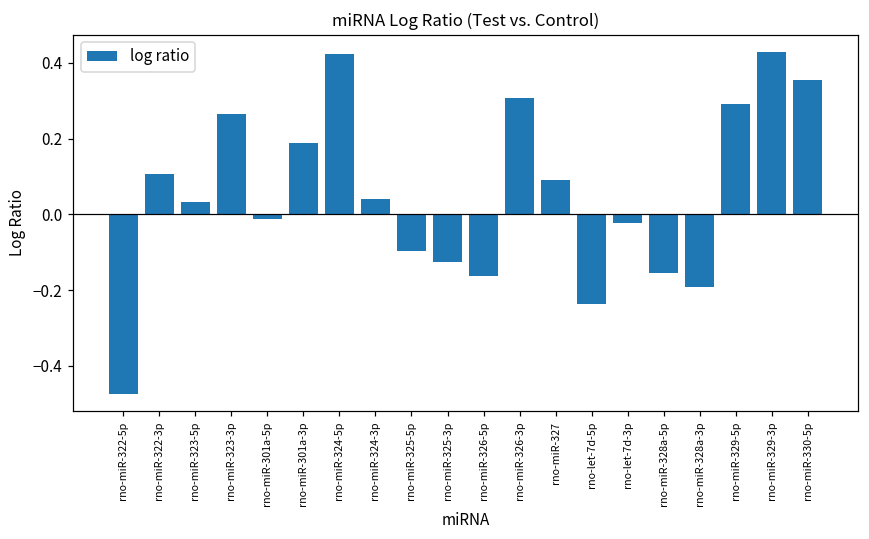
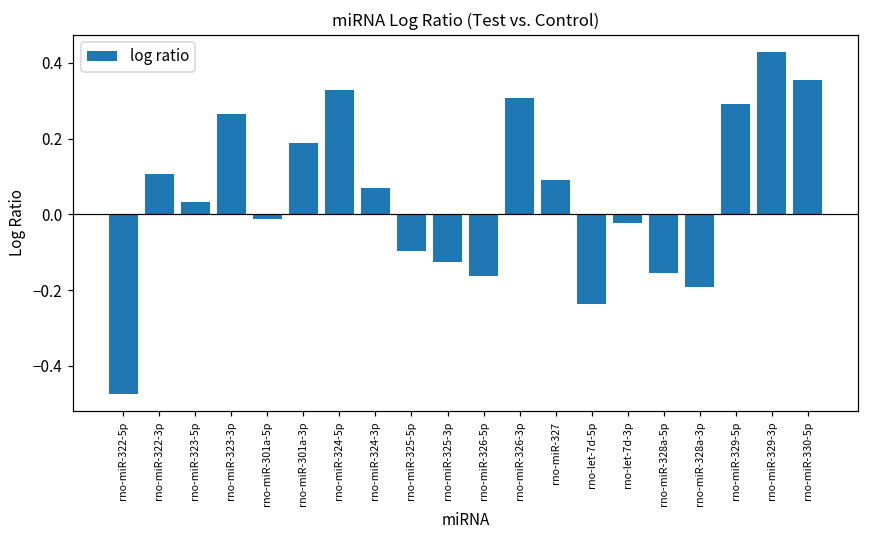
  {
    "rno-miR-322-5p": -0.47,
    "rno-miR-322-3p": 0.11,
    "rno-miR-323-5p": 0.03,
    "rno-miR-323-3p": 0.27,
    "rno-miR-301a-5p": -0.01,
    "rno-miR-301a-3p": 0.19,
-   "rno-miR-324-5p": 0.42,
-   "rno-miR-324-3p": 0.04,
+   "rno-miR-324-5p": 0.33,
+   "rno-miR-324-3p": 0.07,
    "rno-miR-325-5p": -0.10,
    "rno-miR-325-3p": -0.13,
    "rno-miR-326-5p": -0.16,
    "rno-miR-326-3p": 0.31,
    "rno-miR-327": 0.09,
    "rno-let-7d-5p": -0.24,
    "rno-let-7d-3p": -0.02,
    "rno-miR-328a-5p": -0.16,
    "rno-miR-328a-3p": -0.19,
    "rno-miR-329-5p": 0.29,
    "rno-miR-329-3p": 0.43,
    "rno-miR-330-5p": 0.36
  }
